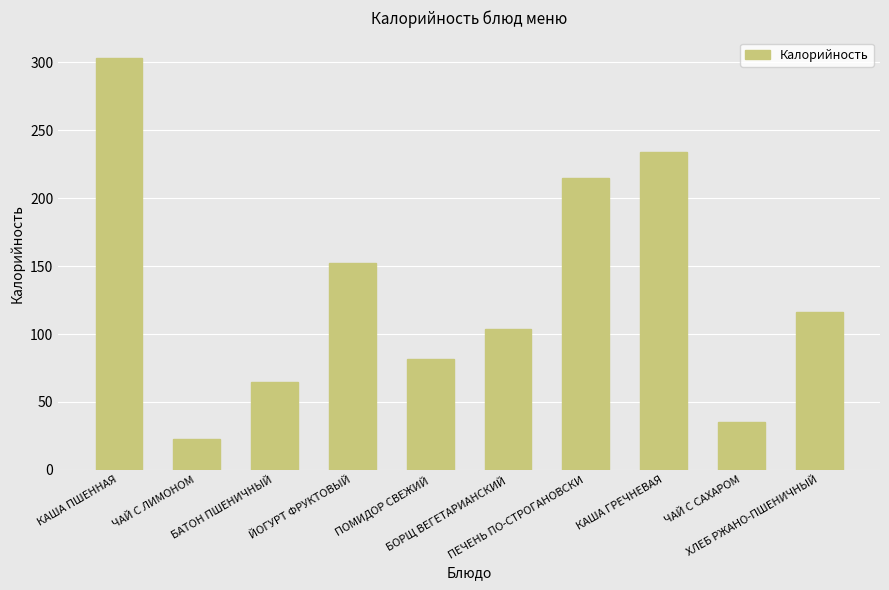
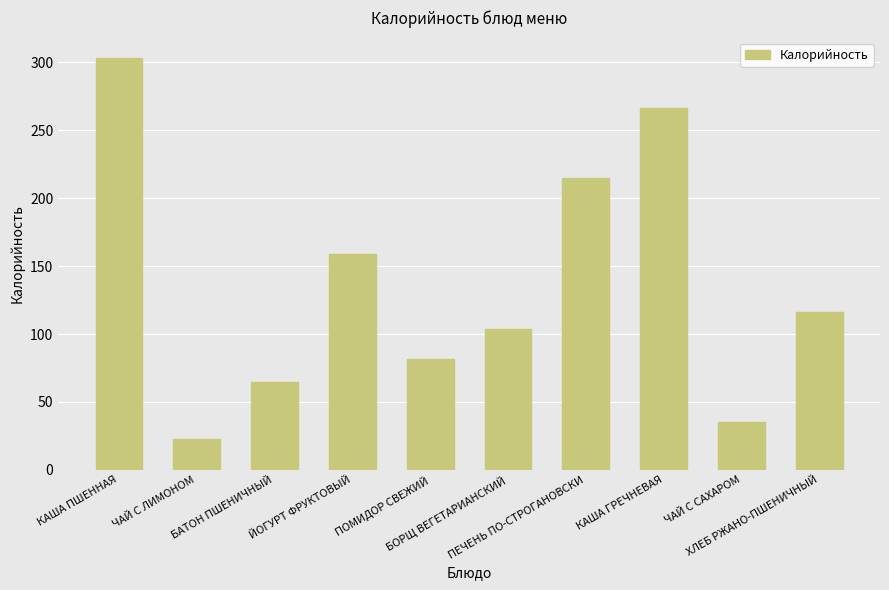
  {
    "КАША ПШЕННАЯ": 303,
    "ЧАЙ С ЛИМОНОМ": 23,
    "БАТОН ПШЕНИЧНЫЙ": 65,
-   "ЙОГУРТ ФРУКТОВЫЙ": 152,
+   "ЙОГУРТ ФРУКТОВЫЙ": 159,
    "ПОМИДОР СВЕЖИЙ": 82,
    "БОРЩ ВЕГЕТАРИАНСКИЙ": 104,
    "ПЕЧЕНЬ ПО-СТРОГАНОВСКИ": 215,
-   "КАША ГРЕЧНЕВАЯ": 234,
+   "КАША ГРЕЧНЕВАЯ": 266,
    "ЧАЙ С САХАРОМ": 35,
    "ХЛЕБ РЖАНО-ПШЕНИЧНЫЙ": 116
  }
